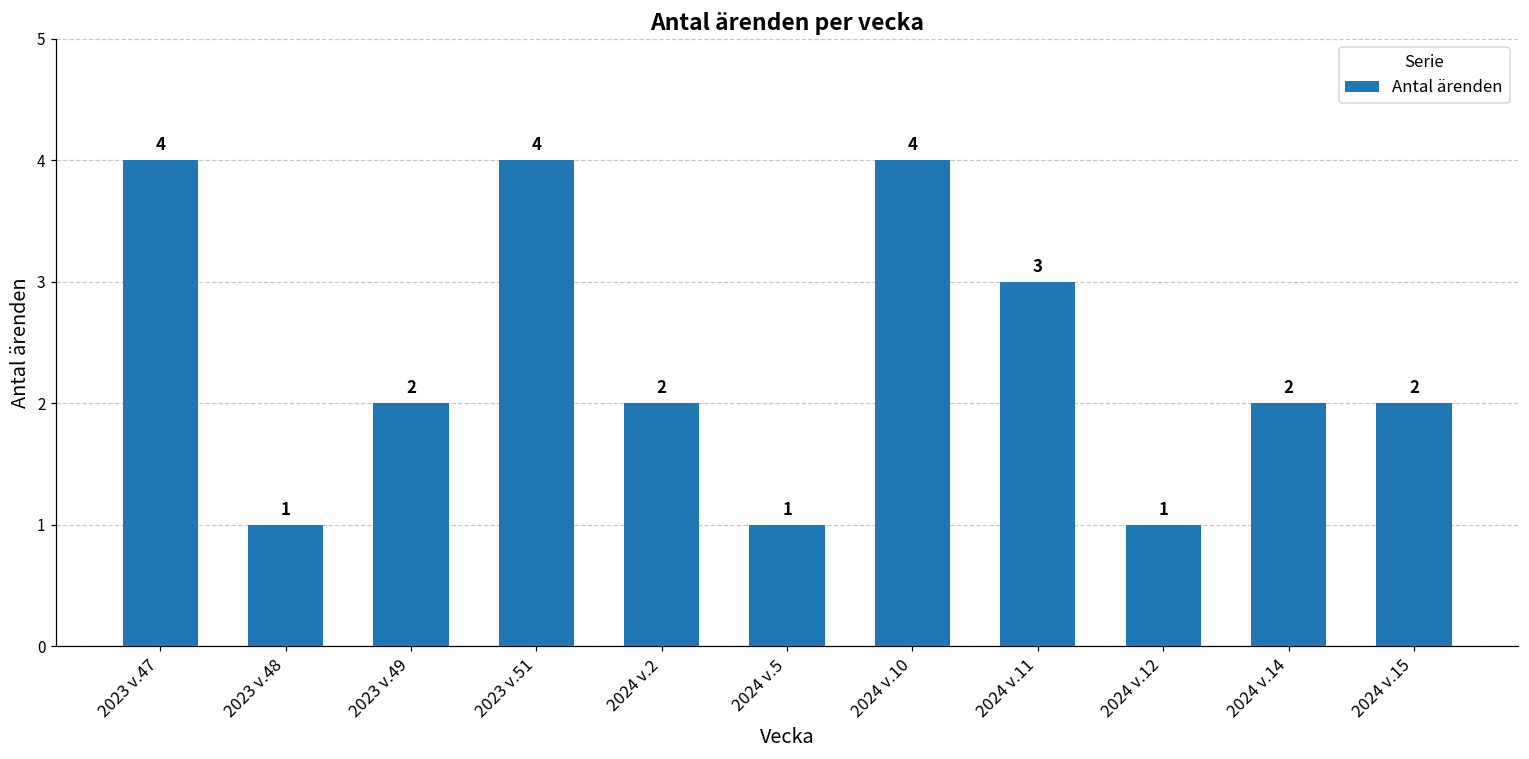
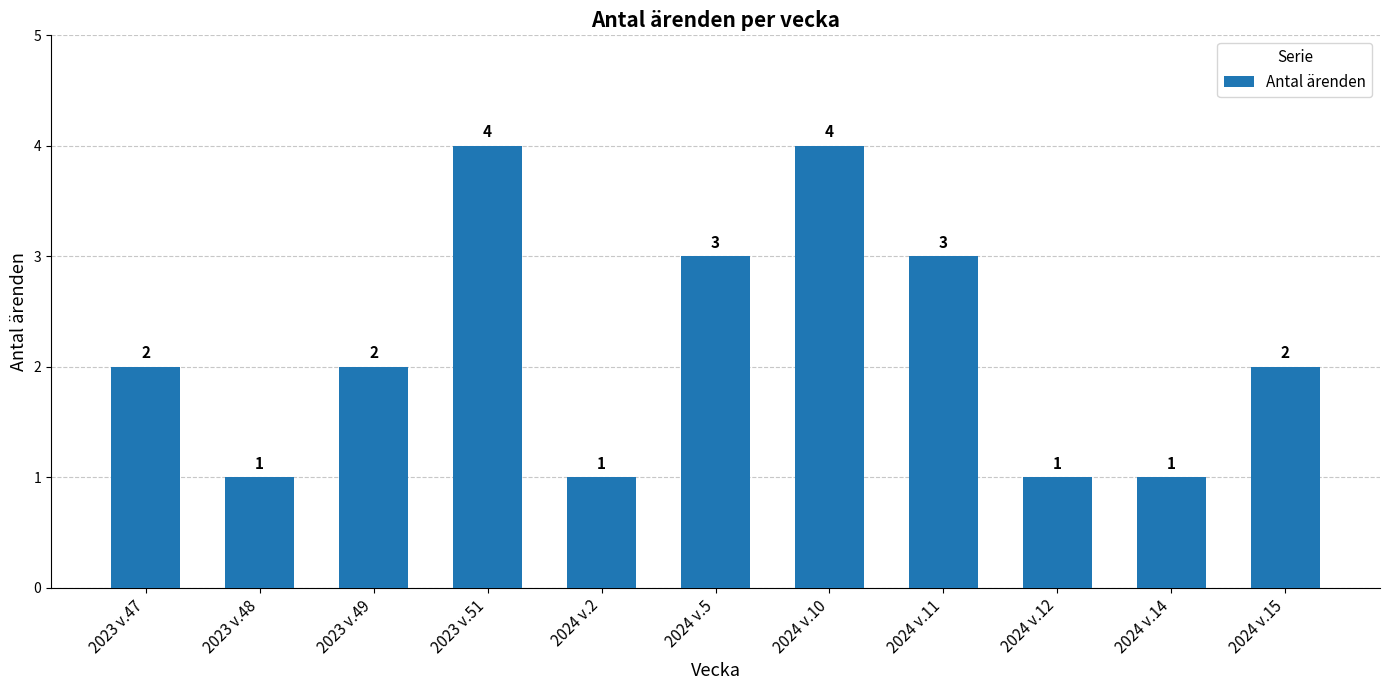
  {
-   "2023 v.47": 4,
+   "2023 v.47": 2,
    "2023 v.48": 1,
    "2023 v.49": 2,
    "2023 v.51": 4,
-   "2024 v.2": 2,
-   "2024 v.5": 1,
+   "2024 v.2": 1,
+   "2024 v.5": 3,
    "2024 v.10": 4,
    "2024 v.11": 3,
    "2024 v.12": 1,
-   "2024 v.14": 2,
+   "2024 v.14": 1,
    "2024 v.15": 2
  }
